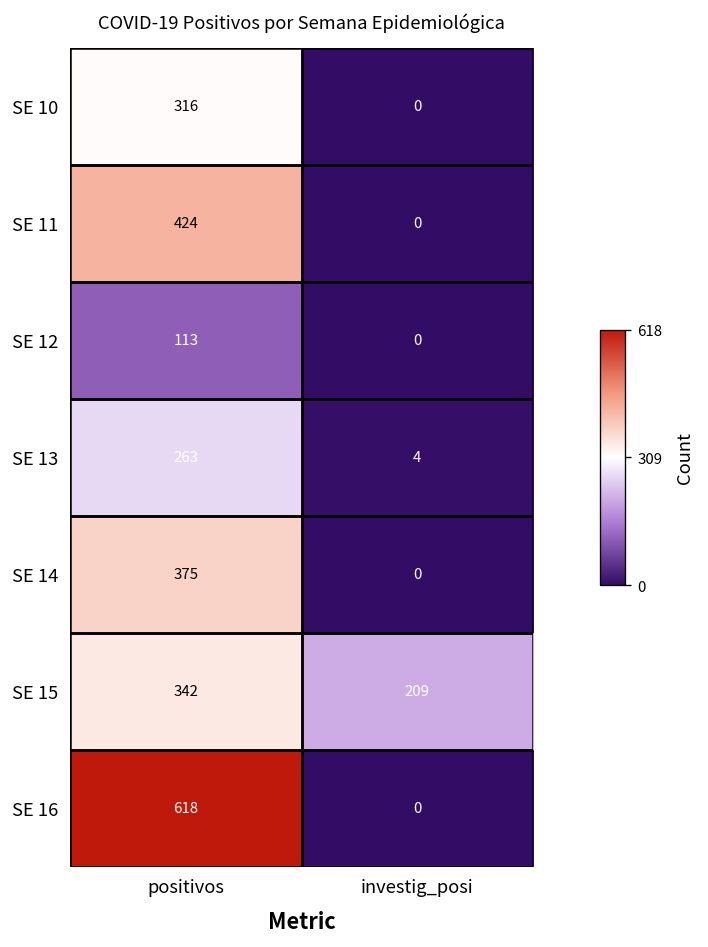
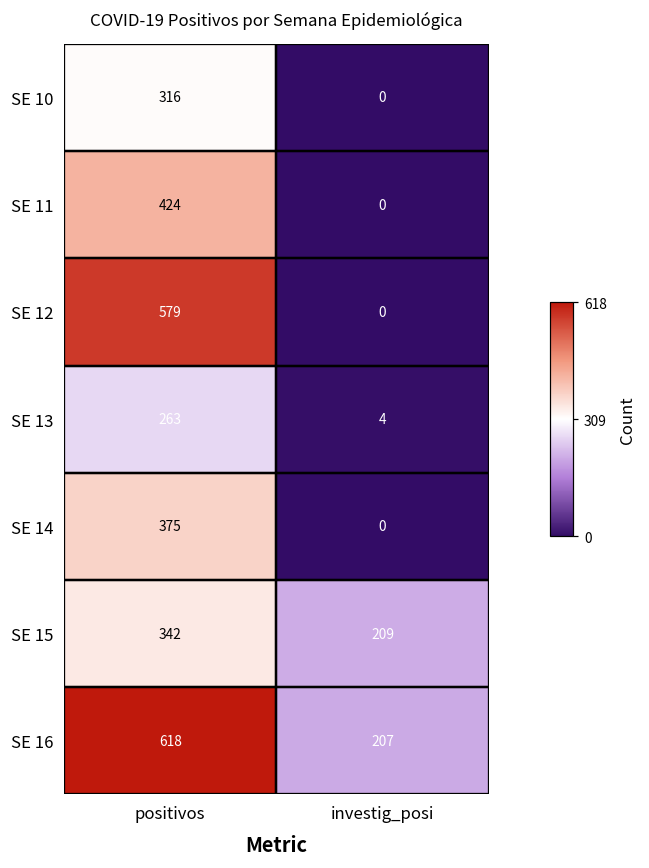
  {
    "SE 10": {
      "positivos": 316,
      "investig_posi": 0
    },
    "SE 11": {
      "positivos": 424,
      "investig_posi": 0
    },
    "SE 12": {
-     "positivos": 113,
+     "positivos": 579,
      "investig_posi": 0
    },
    "SE 13": {
      "investig_posi": 4
    },
    "SE 14": {
      "positivos": 375,
      "investig_posi": 0
    },
    "SE 15": {
      "positivos": 342,
      "investig_posi": 209
    },
    "SE 16": {
      "positivos": 618,
-     "investig_posi": 0
+     "investig_posi": 207
    }
  }
